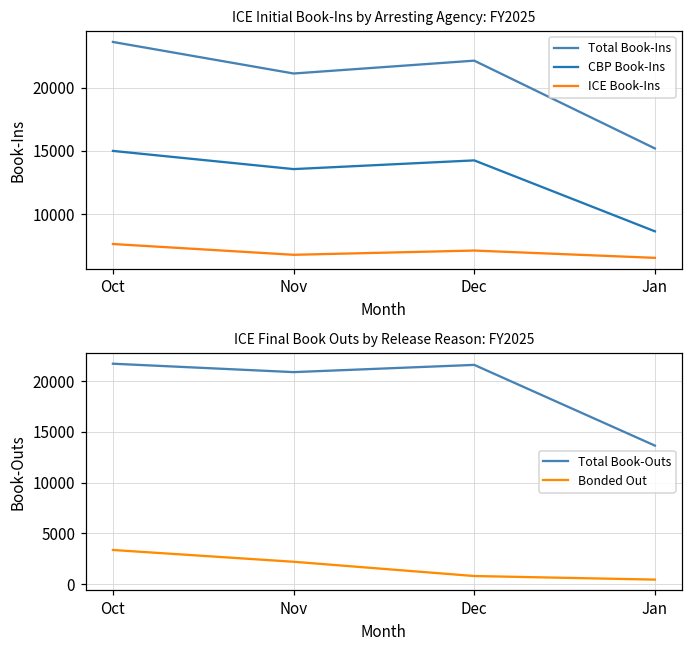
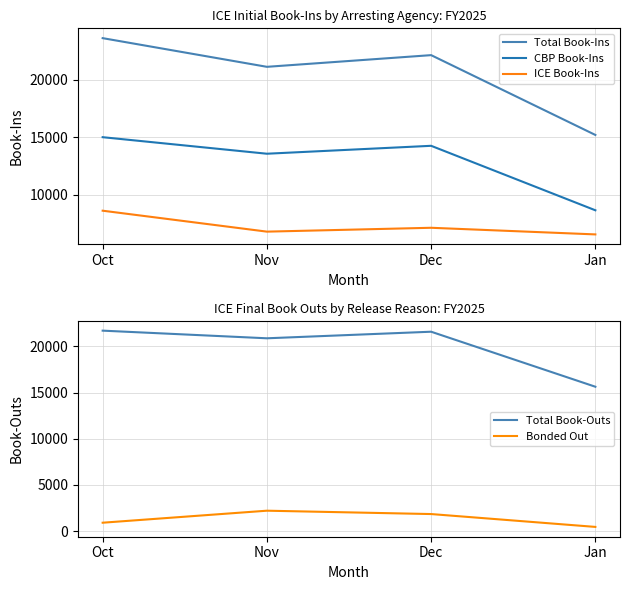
  {
    "ICE Initial Book-Ins by Arresting Agency: FY2025": {
      "ICE Book-Ins": {
-       "Oct": 7600,
+       "Oct": 8600,
        "Nov": 6800,
        "Dec": 7100,
        "Jan": 6600
      }
    },
    "ICE Final Book Outs by Release Reason: FY2025": {
      "Total Book-Outs": {
        "Oct": 22000,
        "Nov": 21000,
        "Dec": 22000,
-       "Jan": 14000
+       "Jan": 16000
      },
      "Bonded Out": {
-       "Oct": 3000,
+       "Oct": 1000,
        "Nov": 2000,
-       "Dec": 1000,
+       "Dec": 2000,
        "Jan": 0
      }
    }
  }
